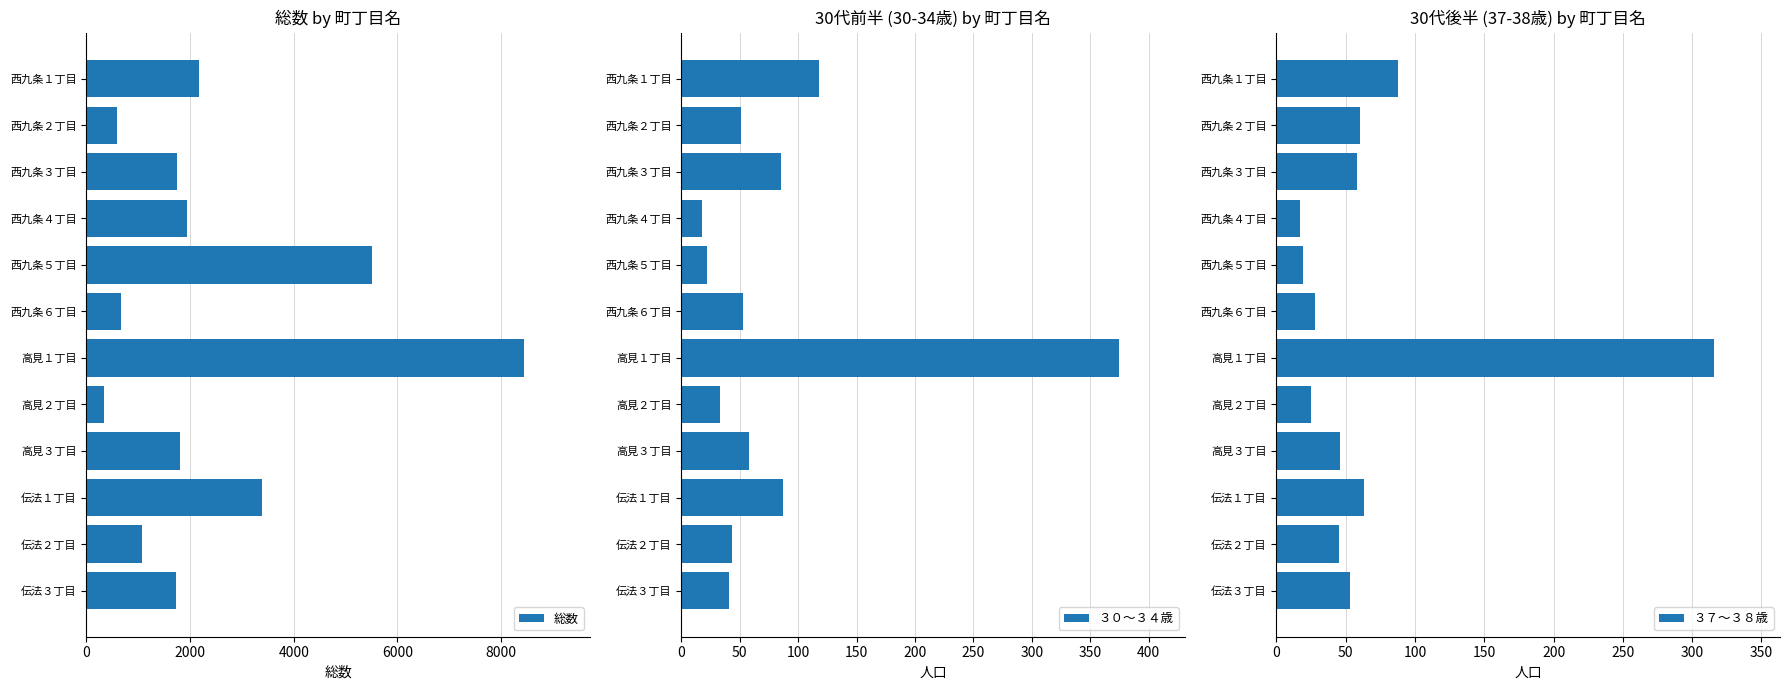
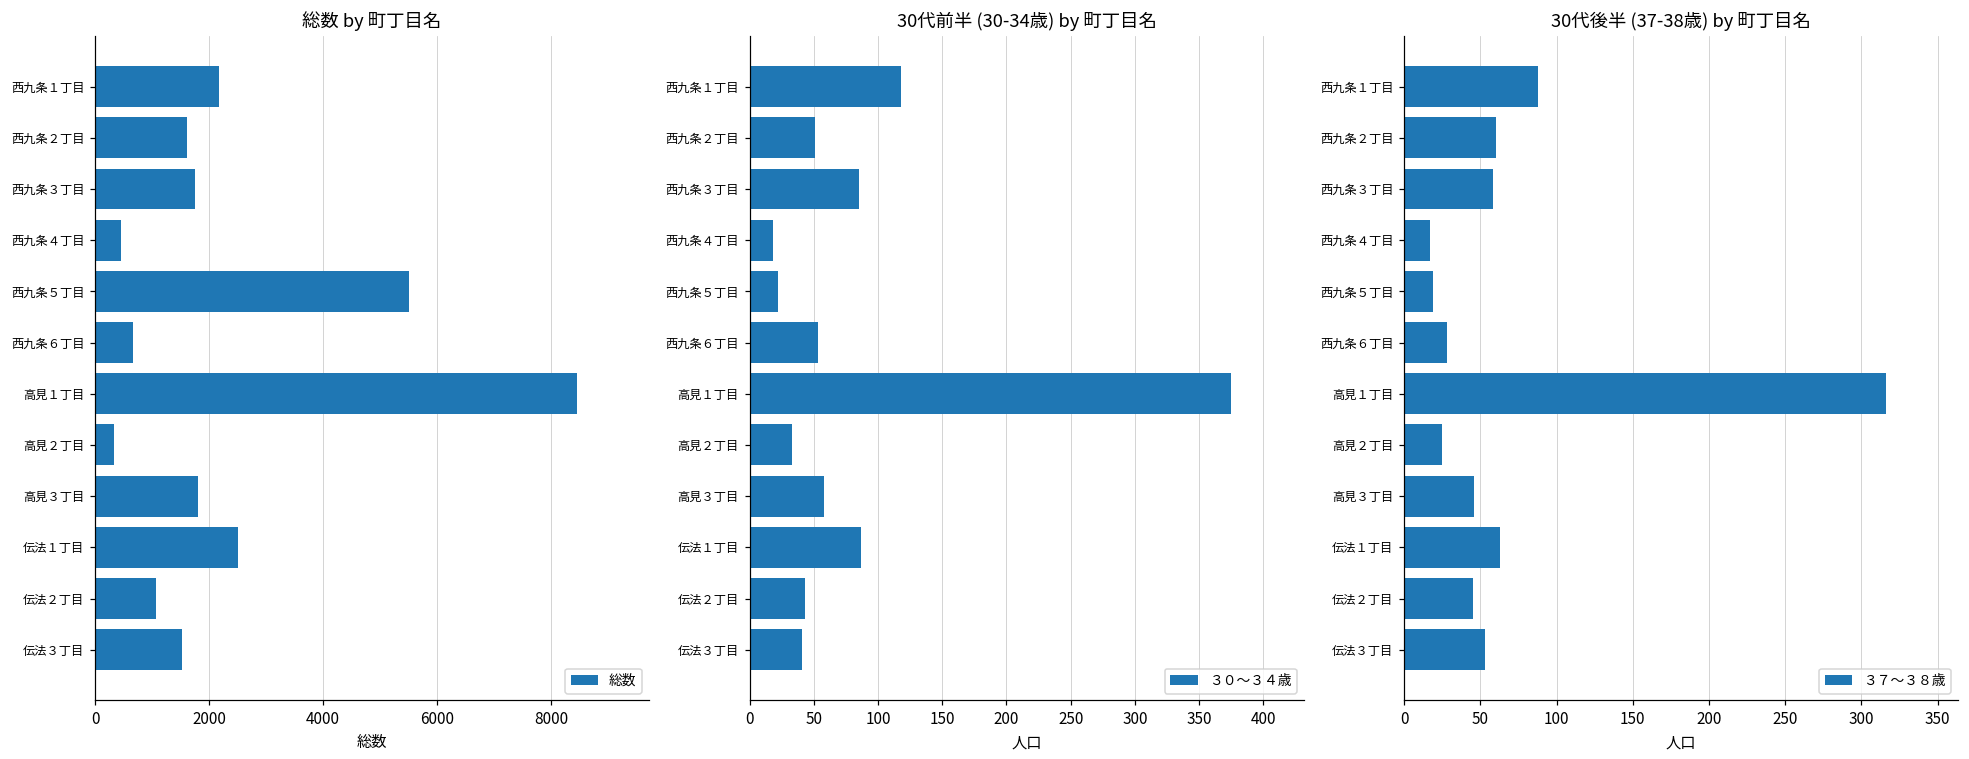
  {
    "総数 by 町丁目名": {
      "西九条１丁目": 2200,
-     "西九条２丁目": 600,
+     "西九条２丁目": 1600,
      "西九条３丁目": 1800,
-     "西九条４丁目": 1900,
+     "西九条４丁目": 500,
      "西九条５丁目": 5500,
      "西九条６丁目": 700,
      "高見１丁目": 8500,
      "高見２丁目": 300,
      "高見３丁目": 1800,
-     "伝法１丁目": 3400,
+     "伝法１丁目": 2500,
      "伝法２丁目": 1100,
-     "伝法３丁目": 1700
+     "伝法３丁目": 1500
    },
    "30代前半 (30-34歳) by 町丁目名": {
      "西九条１丁目": 118,
      "西九条２丁目": 51,
      "西九条３丁目": 85,
      "西九条４丁目": 18,
      "西九条５丁目": 22,
      "西九条６丁目": 53,
      "高見１丁目": 375,
      "高見２丁目": 33,
      "高見３丁目": 58,
      "伝法１丁目": 87,
      "伝法２丁目": 43,
      "伝法３丁目": 41
    },
    "30代後半 (37-38歳) by 町丁目名": {
      "西九条１丁目": 88,
      "西九条２丁目": 60,
      "西九条３丁目": 58,
      "西九条４丁目": 17,
      "西九条５丁目": 19,
      "西九条６丁目": 28,
      "高見１丁目": 316,
      "高見２丁目": 25,
      "高見３丁目": 46,
      "伝法１丁目": 63,
      "伝法２丁目": 45,
      "伝法３丁目": 53
    }
  }
